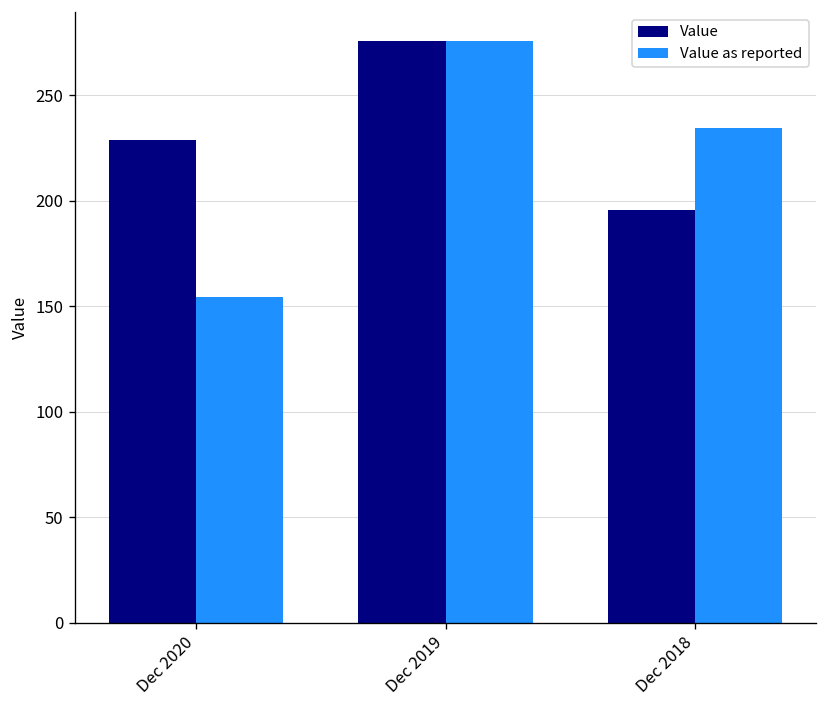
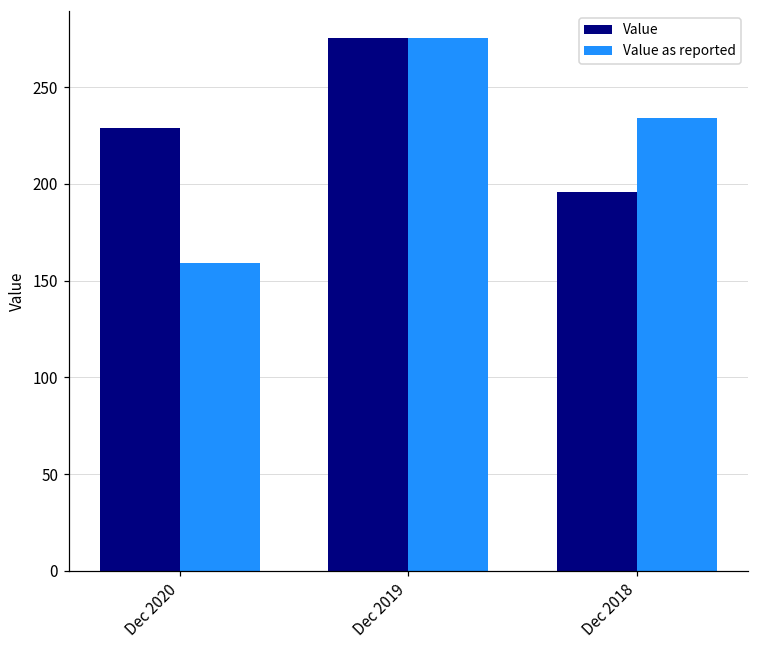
  {
    "Value": {
      "Dec 2020": 229,
      "Dec 2019": 276,
      "Dec 2018": 196
    },
    "Value as reported": {
-     "Dec 2020": 154,
+     "Dec 2020": 159,
      "Dec 2019": 276,
      "Dec 2018": 234
    }
  }
